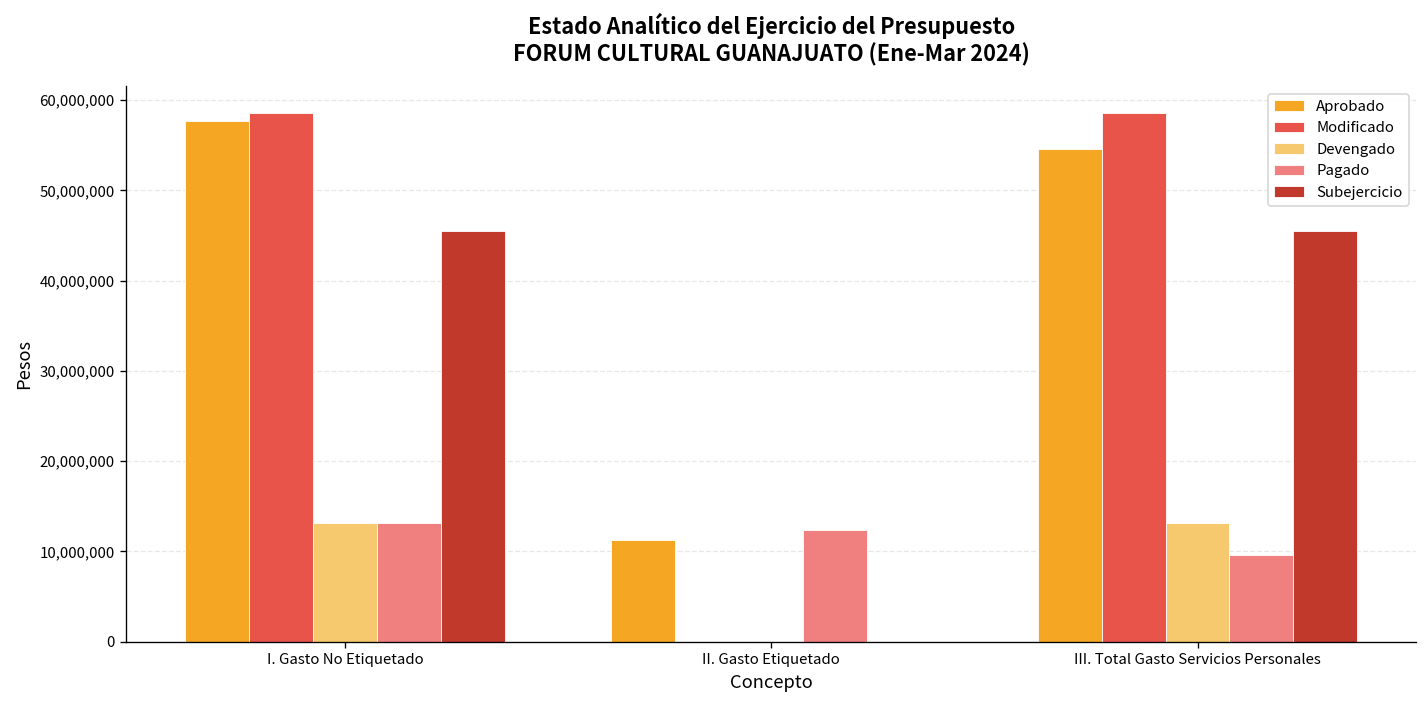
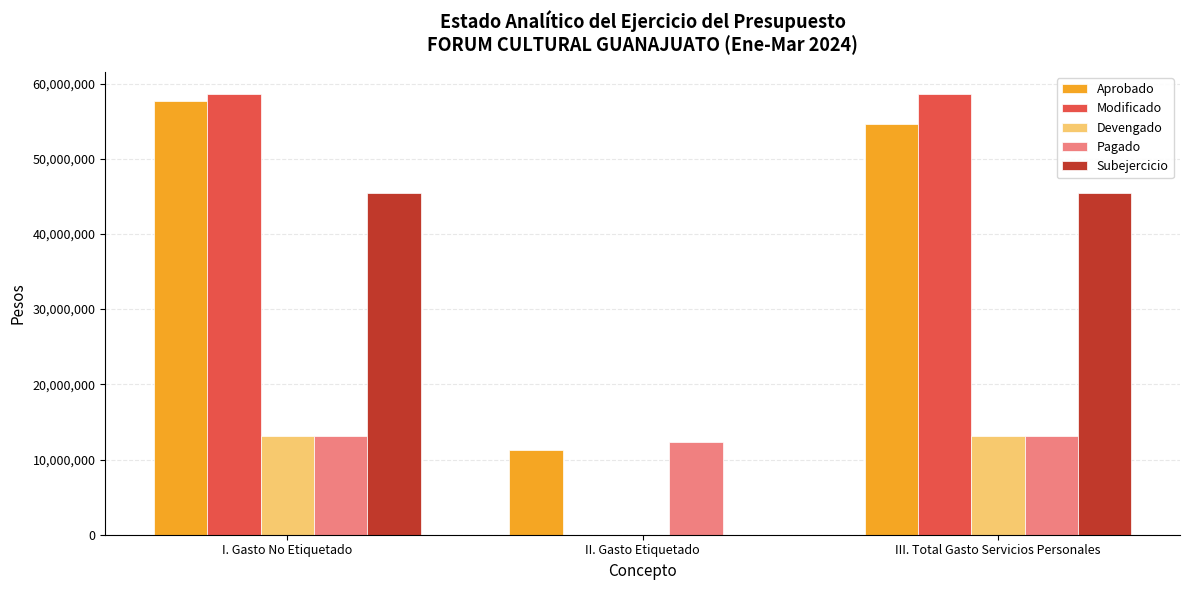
  {
    "Aprobado": {
      "I. Gasto No Etiquetado": "58,000,000",
      "II. Gasto Etiquetado": "11,000,000",
      "III. Total Gasto Servicios Personales": "55,000,000"
    },
    "Devengado": {
      "I. Gasto No Etiquetado": "13,000,000",
      "II. Gasto Etiquetado": "0",
      "III. Total Gasto Servicios Personales": "13,000,000"
    },
    "Pagado": {
      "I. Gasto No Etiquetado": "13,000,000",
      "II. Gasto Etiquetado": "12,000,000",
-     "III. Total Gasto Servicios Personales": "10,000,000"
+     "III. Total Gasto Servicios Personales": "13,000,000"
    }
  }
